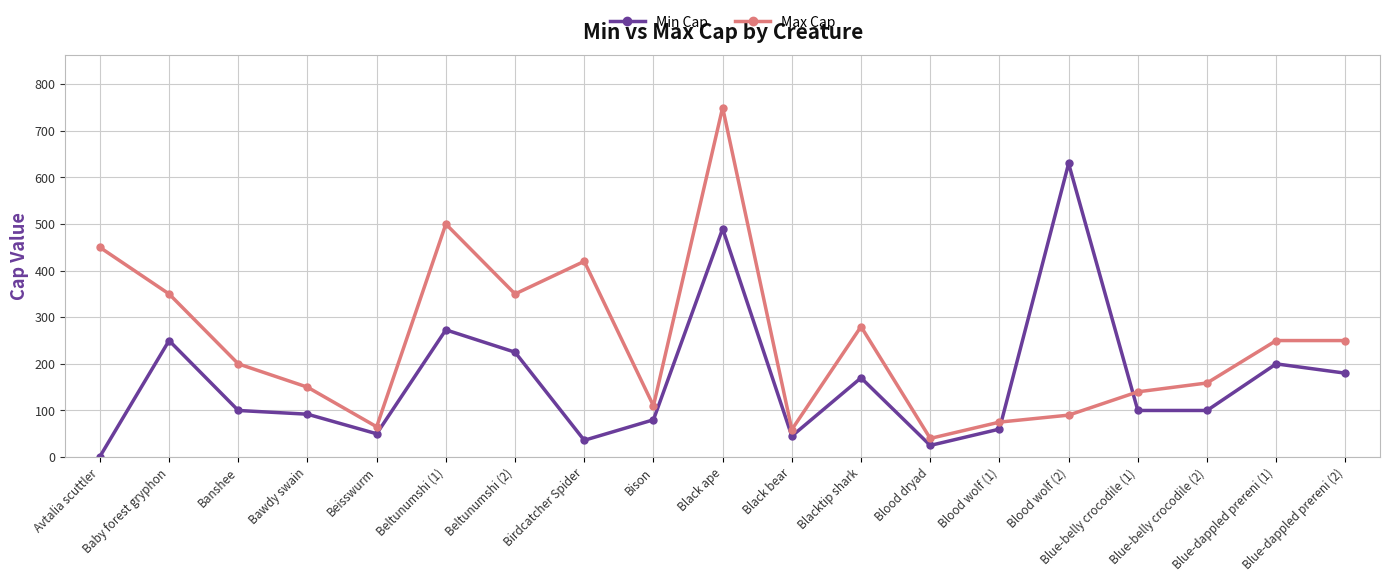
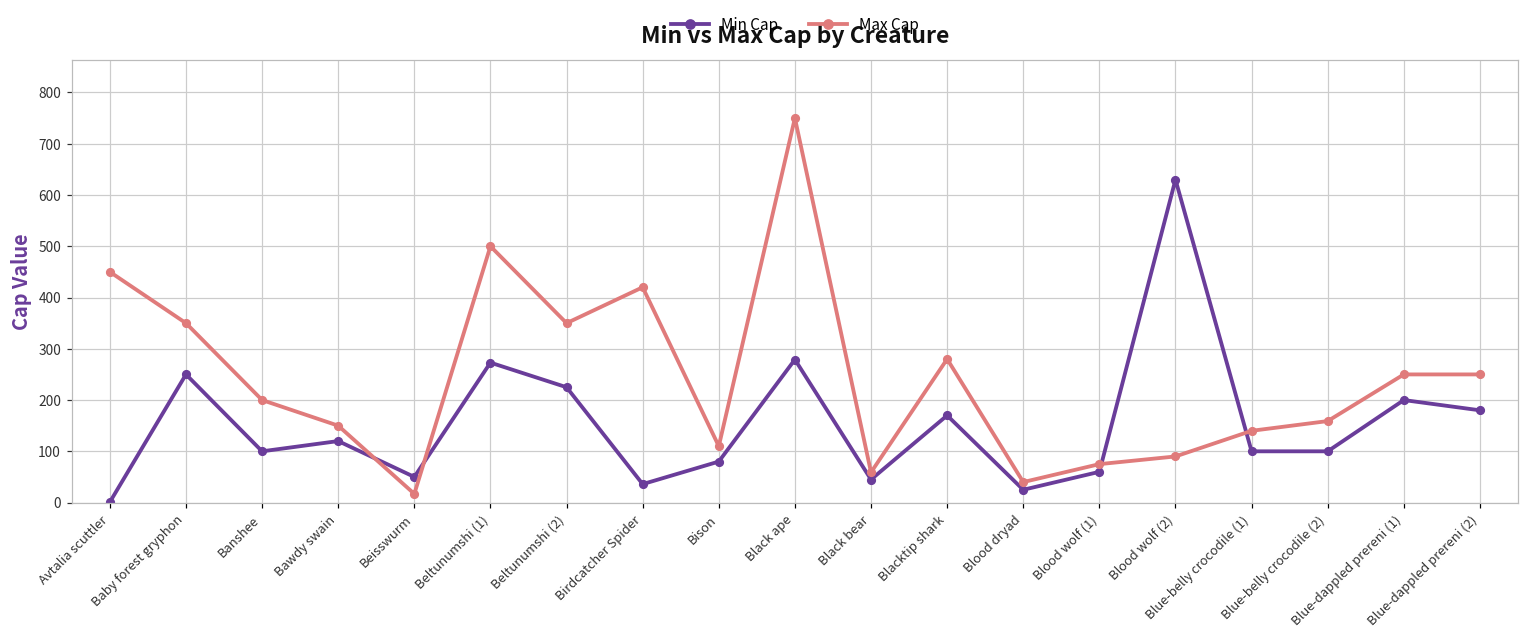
  {
    "Min Cap": {
      "Avtalia scuttler": 0,
      "Baby forest gryphon": 250,
      "Banshee": 100,
-     "Bawdy swain": 90,
+     "Bawdy swain": 120,
      "Beisswurm": 50,
      "Beltunumshi (1)": 270,
      "Beltunumshi (2)": 230,
      "Birdcatcher Spider": 40,
      "Bison": 80,
-     "Black ape": 490,
+     "Black ape": 280,
      "Black bear": 50,
      "Blacktip shark": 170,
      "Blood dryad": 30,
      "Blood wolf (1)": 60,
      "Blood wolf (2)": 630,
      "Blue-belly crocodile (1)": 100,
      "Blue-belly crocodile (2)": 100,
      "Blue-dappled prereni (1)": 200,
      "Blue-dappled prereni (2)": 180
    },
    "Max Cap": {
      "Avtalia scuttler": 450,
      "Baby forest gryphon": 350,
      "Banshee": 200,
      "Bawdy swain": 150,
-     "Beisswurm": 70,
+     "Beisswurm": 20,
      "Beltunumshi (1)": 500,
      "Beltunumshi (2)": 350,
      "Birdcatcher Spider": 420,
      "Bison": 110,
      "Black ape": 750,
      "Black bear": 60,
      "Blacktip shark": 280,
      "Blood dryad": 40,
      "Blood wolf (1)": 80,
      "Blood wolf (2)": 90,
      "Blue-belly crocodile (1)": 140,
      "Blue-belly crocodile (2)": 160,
      "Blue-dappled prereni (1)": 250,
      "Blue-dappled prereni (2)": 250
    }
  }
